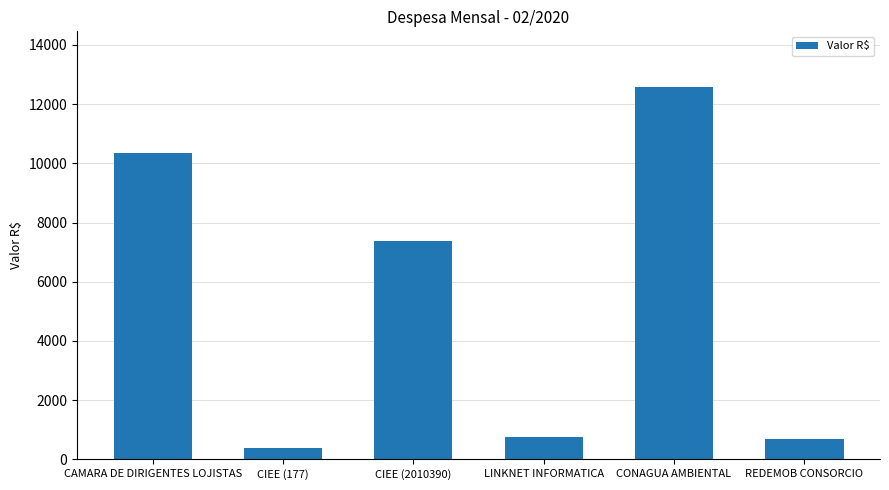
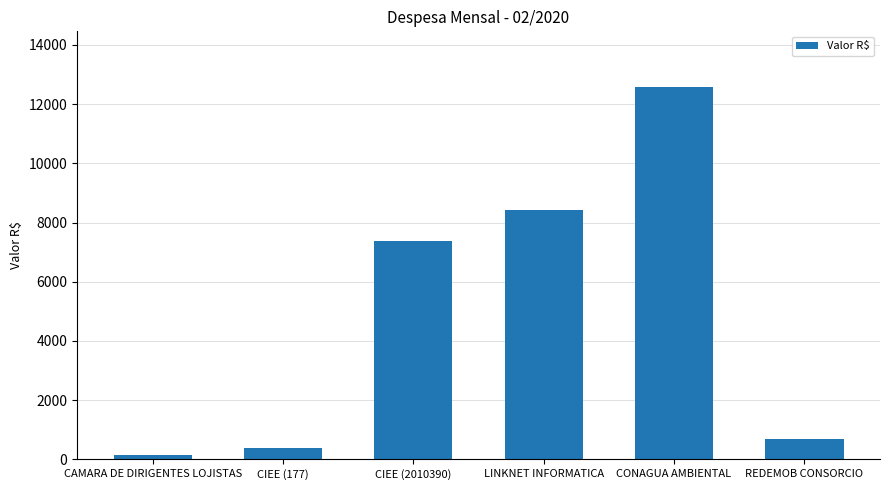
  {
-   "CAMARA DE DIRIGENTES LOJISTAS": 10400,
+   "CAMARA DE DIRIGENTES LOJISTAS": 100,
    "CIEE (177)": 400,
    "CIEE (2010390)": 7400,
-   "LINKNET INFORMATICA": 800,
+   "LINKNET INFORMATICA": 8400,
    "CONAGUA AMBIENTAL": 12600,
    "REDEMOB CONSORCIO": 700
  }
